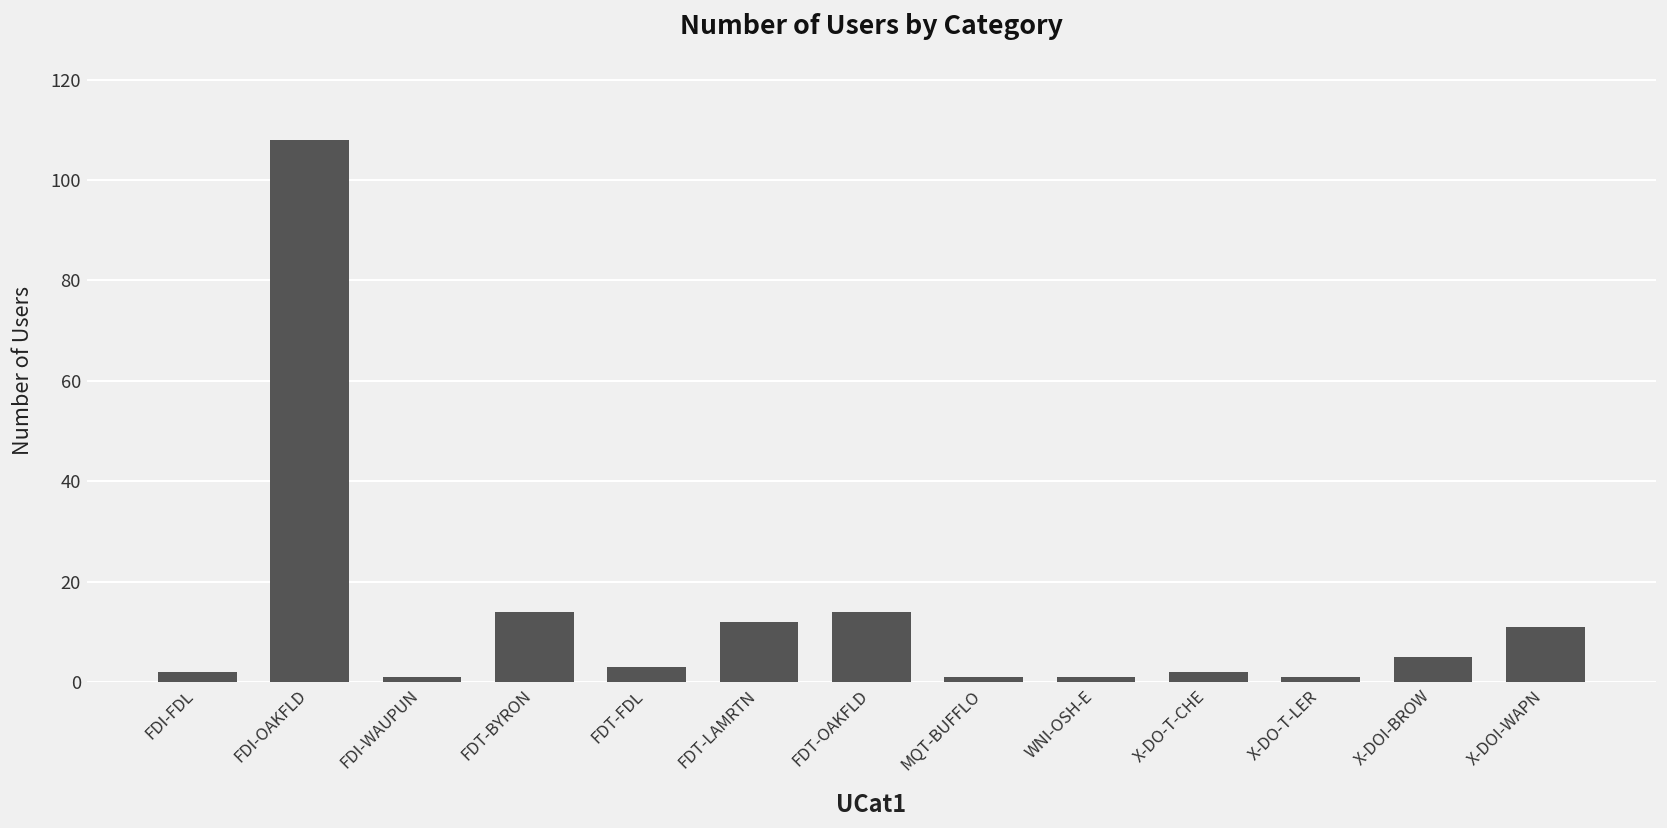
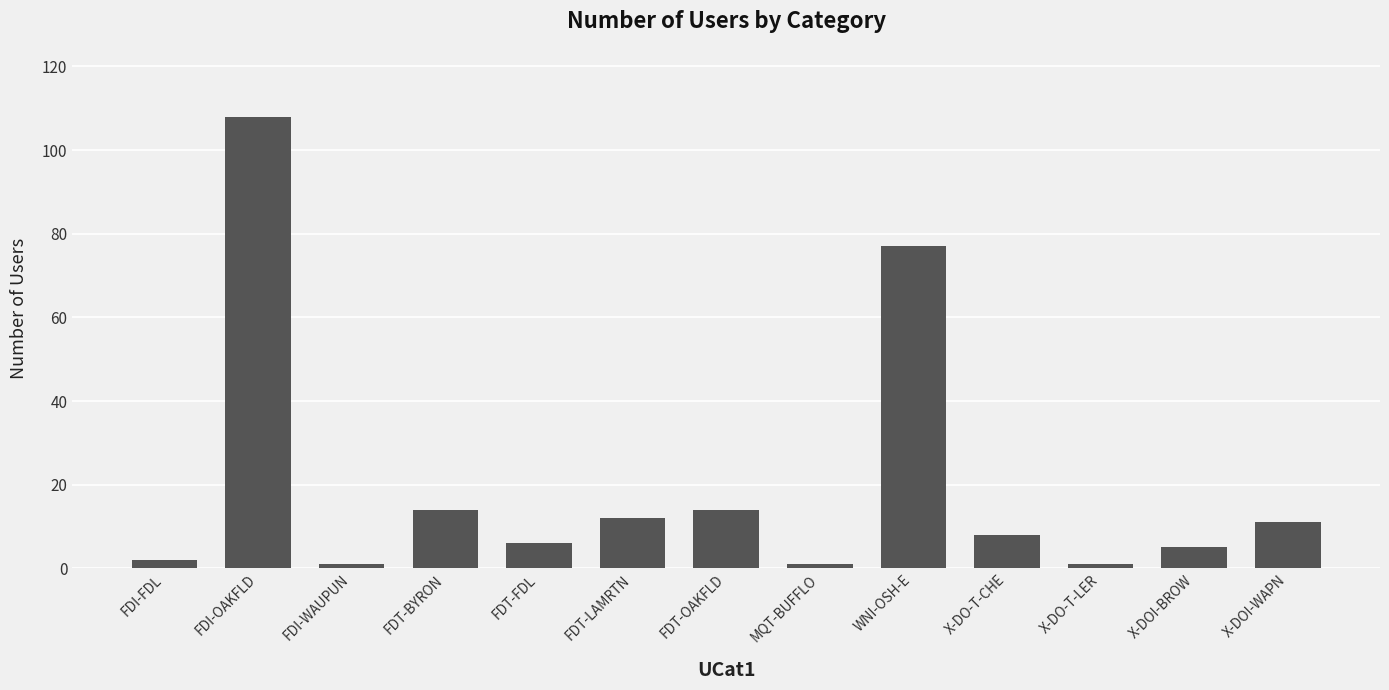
  {
    "FDI-FDL": 2,
    "FDI-OAKFLD": 108,
    "FDI-WAUPUN": 1,
    "FDT-BYRON": 14,
-   "FDT-FDL": 3,
+   "FDT-FDL": 6,
    "FDT-LAMRTN": 12,
    "FDT-OAKFLD": 14,
    "MQT-BUFFLO": 1,
-   "WNI-OSH-E": 1,
-   "X-DO-T-CHE": 2,
+   "WNI-OSH-E": 77,
+   "X-DO-T-CHE": 8,
    "X-DO-T-LER": 1,
    "X-DOI-BROW": 5,
    "X-DOI-WAPN": 11
  }
